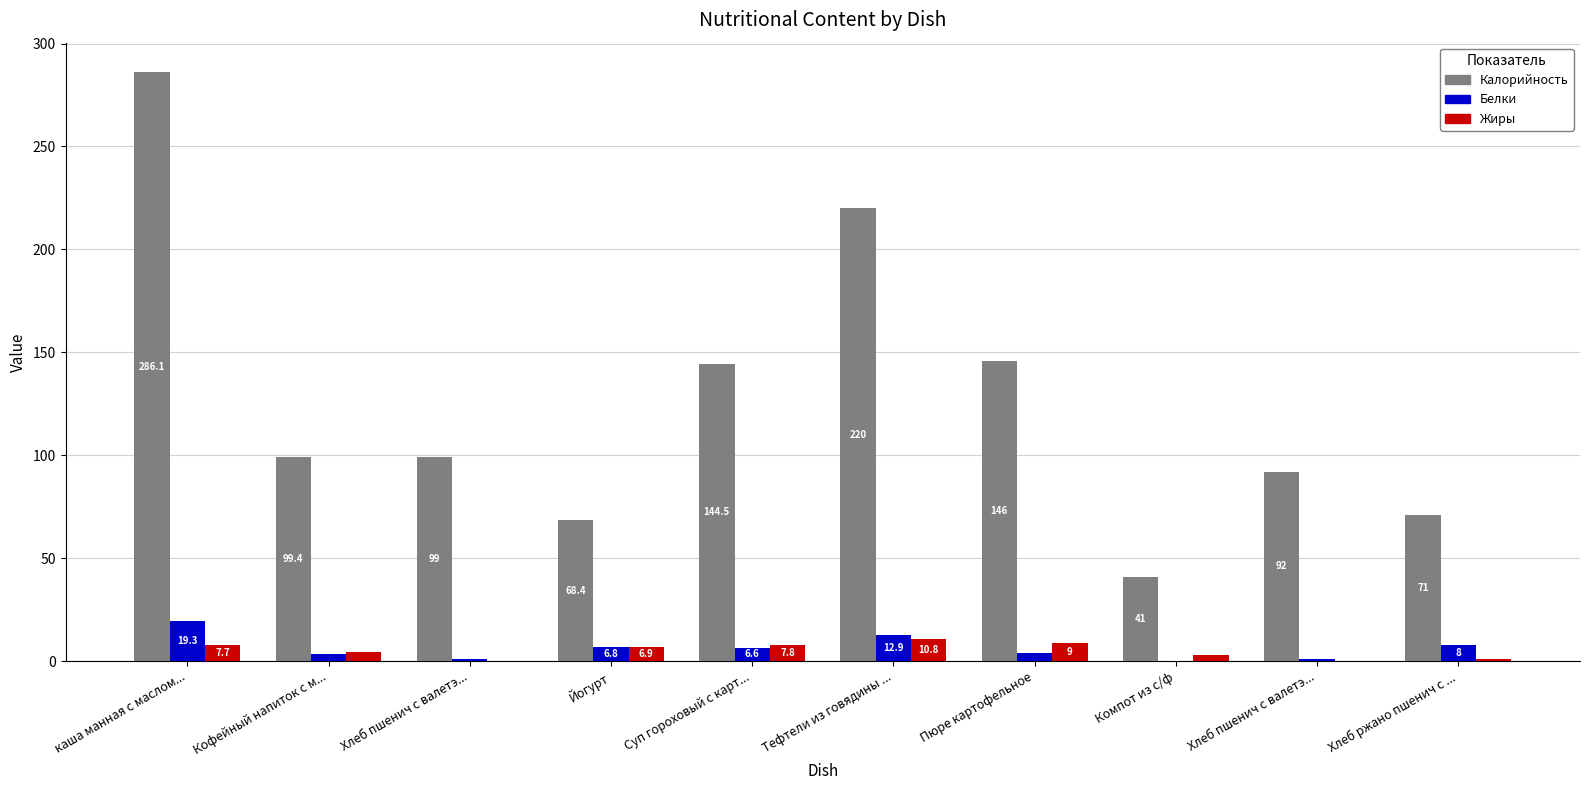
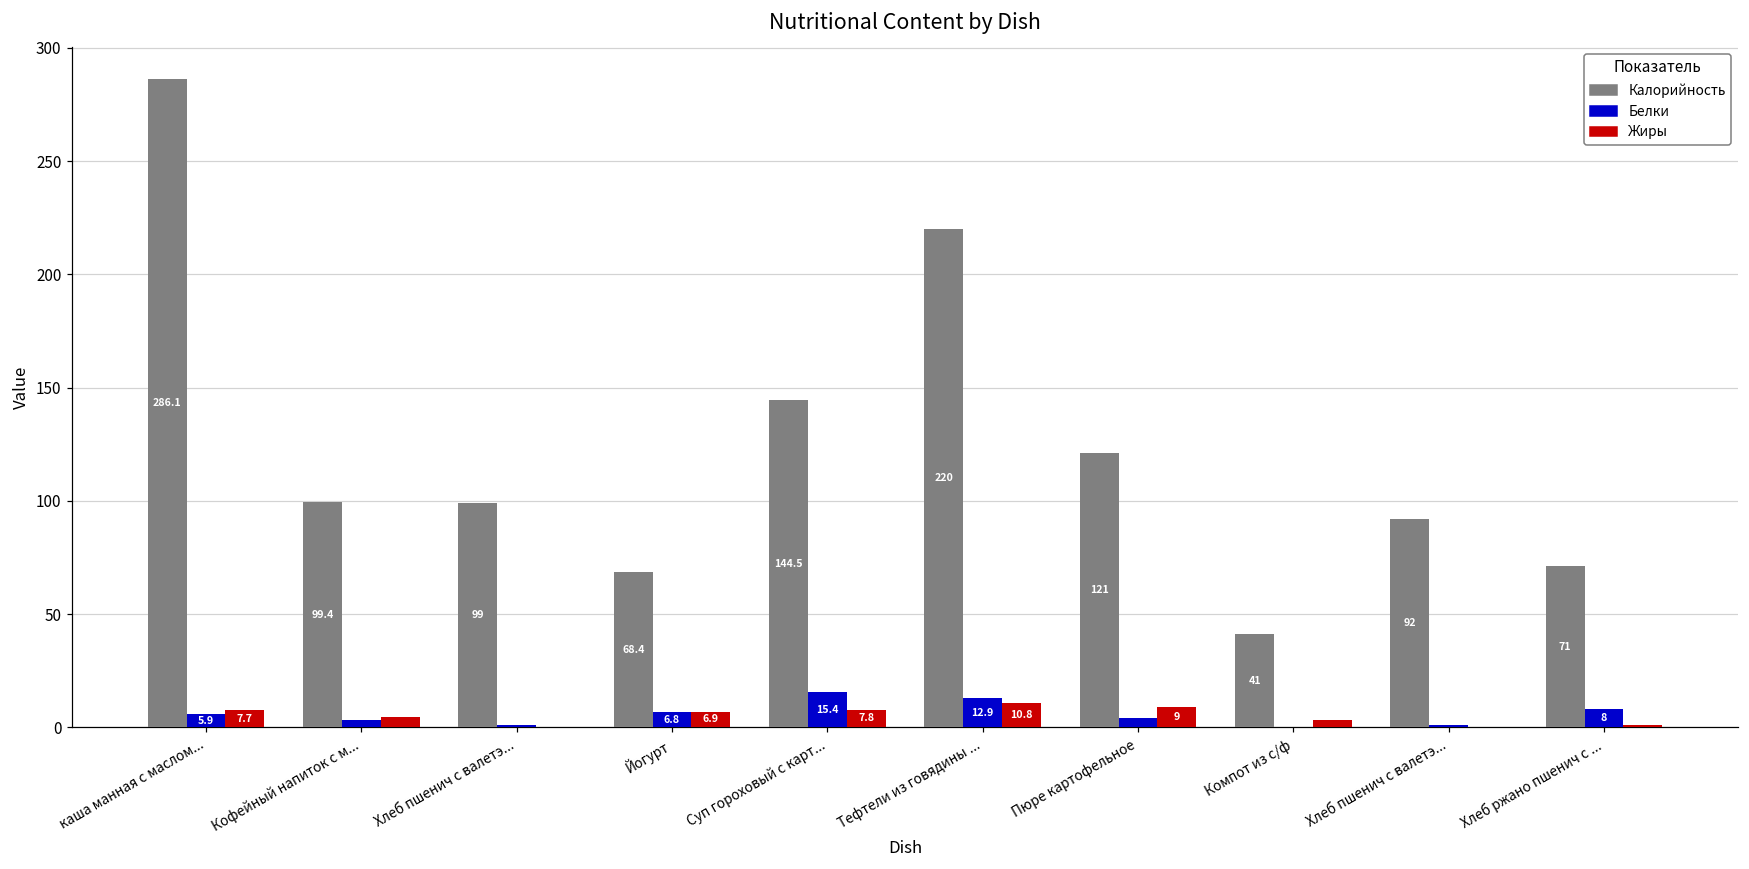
  {
    "Калорийность": {
      "каша манная с маслом...": 286.1,
      "Кофейный напиток с м...": 99.4,
      "Йогурт": 68.4,
      "Суп гороховый с карт...": 144.5,
      "Тефтели из говядины ...": 220,
-     "Пюре картофельное": 146,
+     "Пюре картофельное": 121,
      "Компот из с/ф": 41,
      "Хлеб ржано пшенич с ...": 71
    },
    "Белки": {
-     "каша манная с маслом...": 19.3,
+     "каша манная с маслом...": 5.9,
      "Йогурт": 6.8,
-     "Суп гороховый с карт...": 6.6,
+     "Суп гороховый с карт...": 15.4,
      "Тефтели из говядины ...": 12.9,
      "Хлеб ржано пшенич с ...": 8
    },
    "Жиры": {
      "каша манная с маслом...": 7.7,
      "Йогурт": 6.9,
      "Суп гороховый с карт...": 7.8,
      "Тефтели из говядины ...": 10.8,
      "Пюре картофельное": 9
    }
  }
